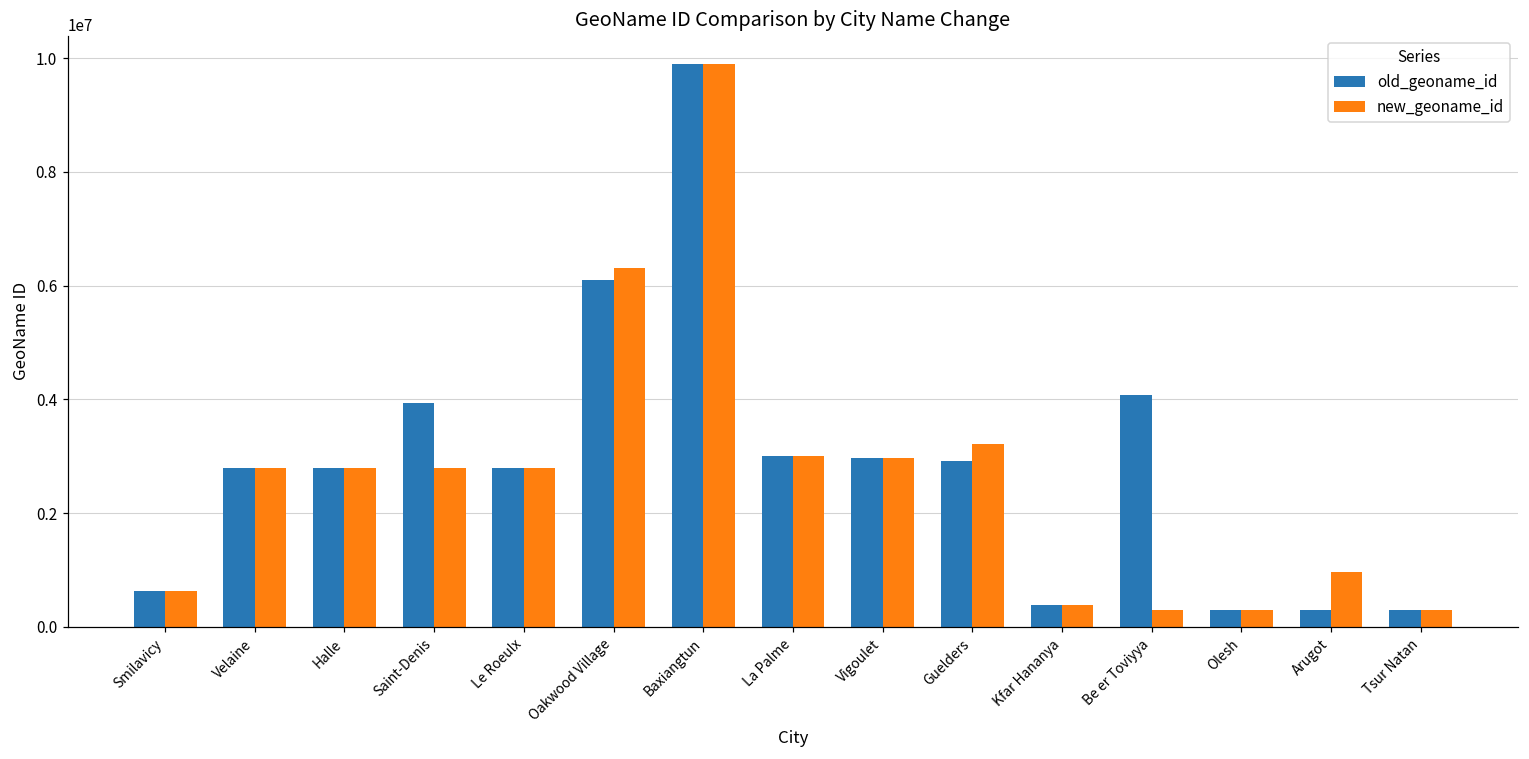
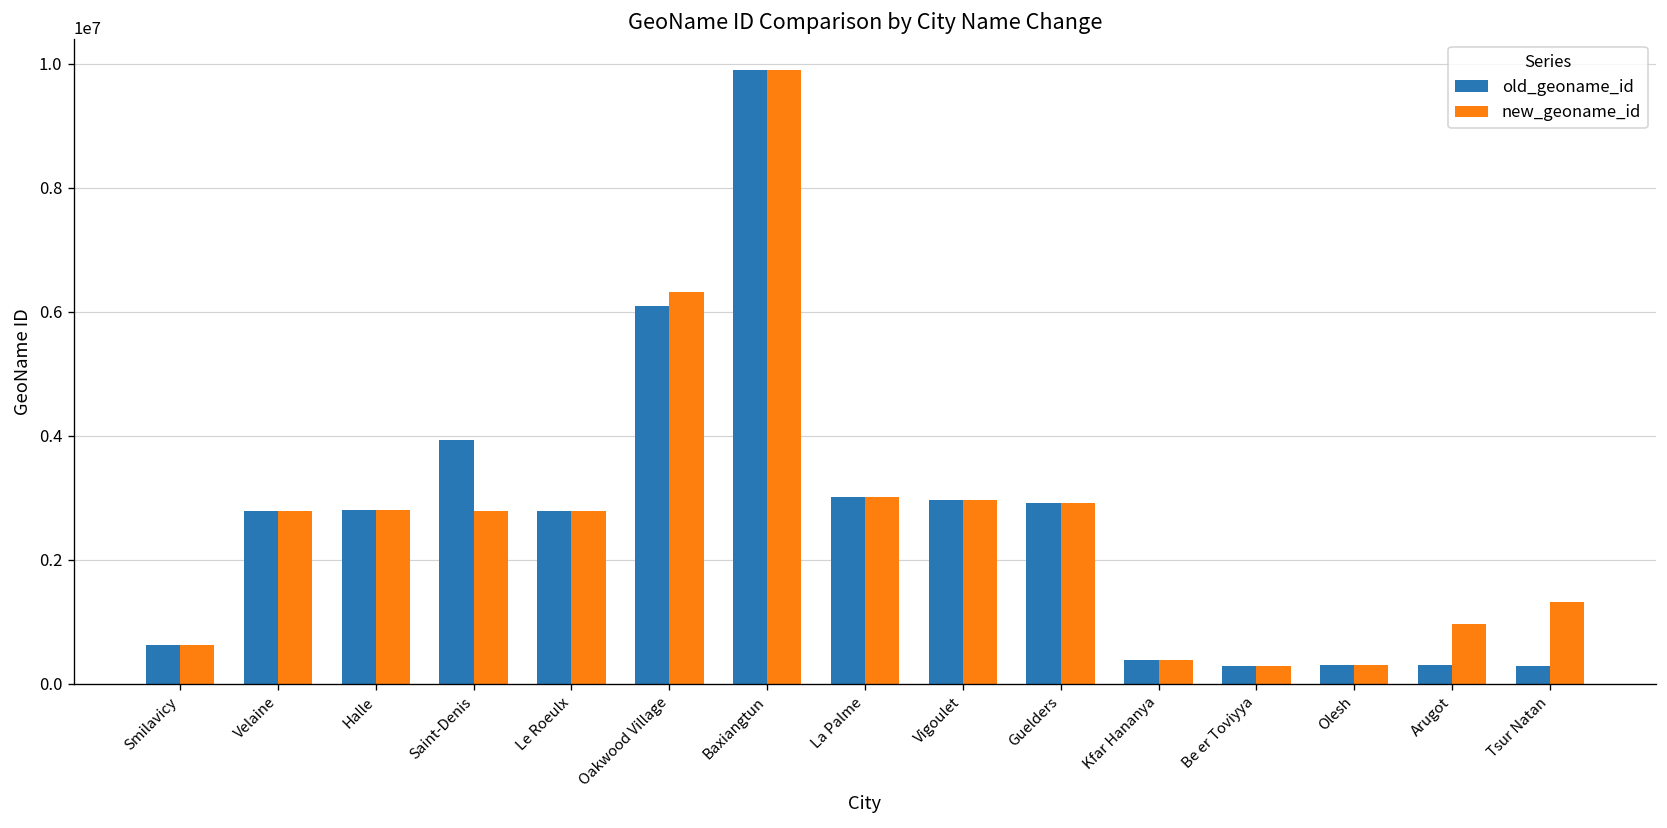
  {
    "old_geoname_id": {
      "Smilavicy": 600000,
      "Velaine": 2800000,
      "Halle": 2800000,
      "Saint-Denis": 3900000,
      "Le Roeulx": 2800000,
      "Oakwood Village": 6100000,
      "Baxiangtun": 9900000,
      "La Palme": 3000000,
      "Vigoulet": 3000000,
      "Guelders": 2900000,
      "Kfar Hananya": 400000,
-     "Be er Toviyya": 4100000,
+     "Be er Toviyya": 300000,
      "Olesh": 300000,
      "Arugot": 300000,
      "Tsur Natan": 300000
    },
    "new_geoname_id": {
      "Smilavicy": 600000,
      "Velaine": 2800000,
      "Halle": 2800000,
      "Saint-Denis": 2800000,
      "Le Roeulx": 2800000,
      "Oakwood Village": 6300000,
      "Baxiangtun": 9900000,
      "La Palme": 3000000,
      "Vigoulet": 3000000,
-     "Guelders": 3200000,
+     "Guelders": 2900000,
      "Kfar Hananya": 400000,
      "Be er Toviyya": 300000,
      "Olesh": 300000,
      "Arugot": 1000000,
-     "Tsur Natan": 300000
+     "Tsur Natan": 1300000
    }
  }
